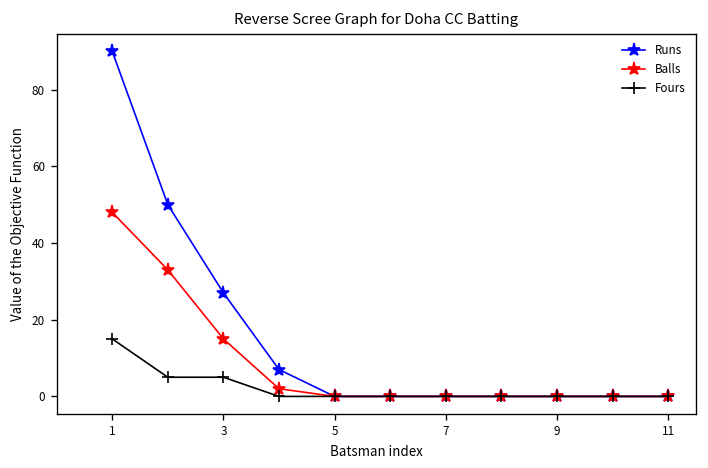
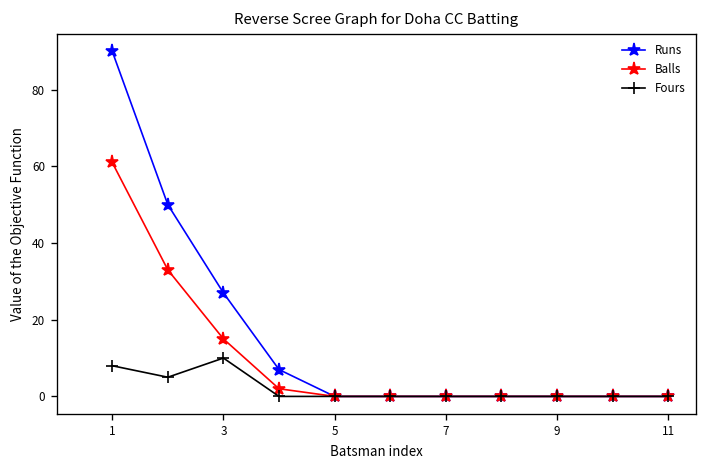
  {
    "Runs": {
      "1": 90,
      "3": 27
    },
    "Balls": {
-     "1": 48,
+     "1": 61,
      "3": 15
    },
    "Fours": {
-     "1": 15,
-     "3": 5
+     "1": 8,
+     "3": 10
    }
  }
